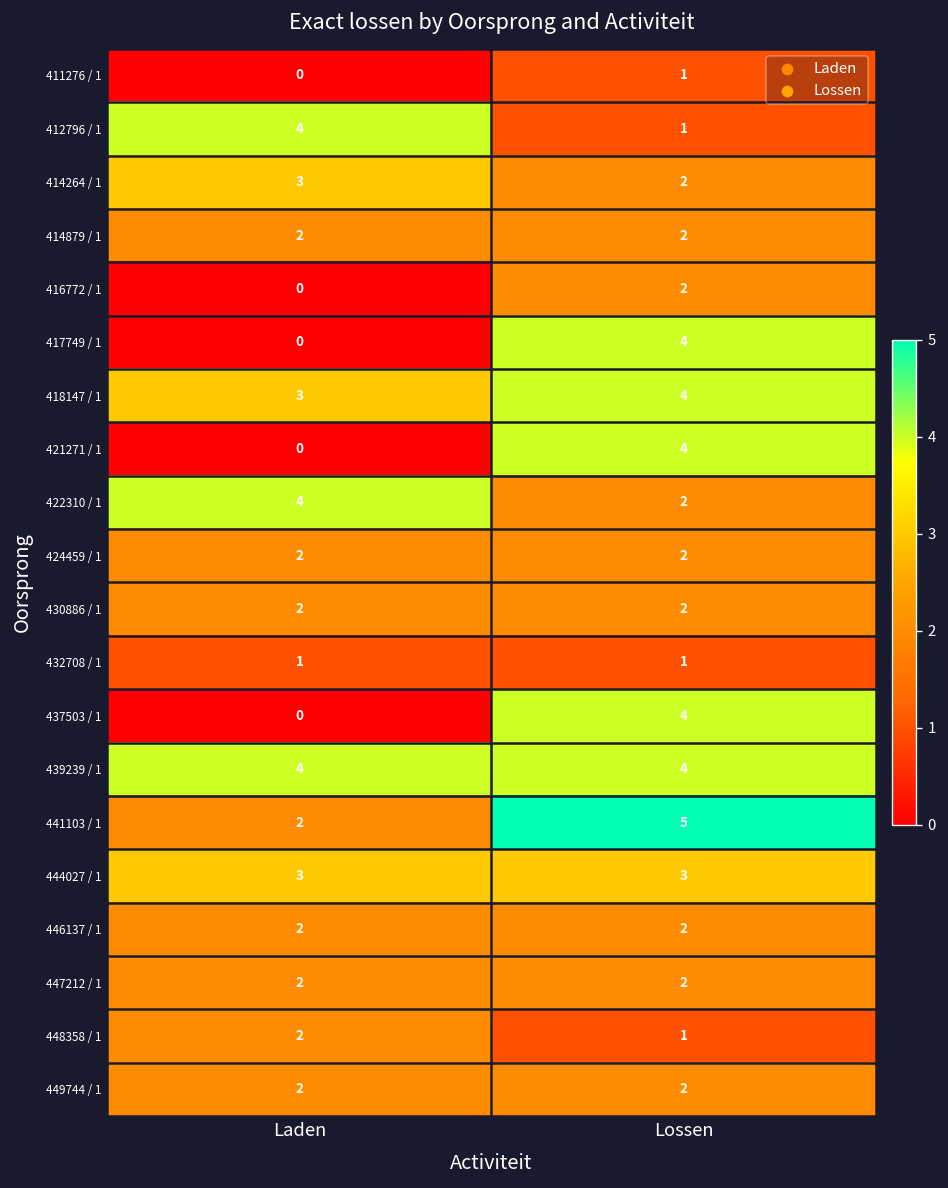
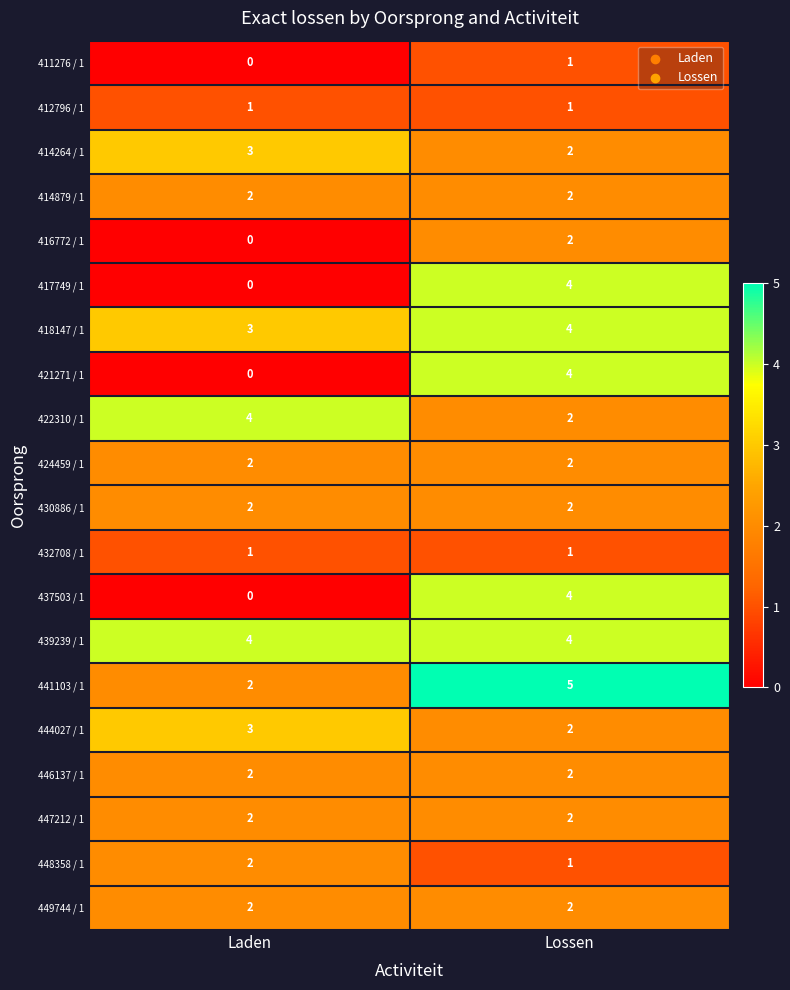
  {
    "411276 / 1": {
      "Laden": 0,
      "Lossen": 1
    },
    "412796 / 1": {
-     "Laden": 4,
+     "Laden": 1,
      "Lossen": 1
    },
    "414264 / 1": {
      "Laden": 3,
      "Lossen": 2
    },
    "414879 / 1": {
      "Laden": 2,
      "Lossen": 2
    },
    "416772 / 1": {
      "Laden": 0,
      "Lossen": 2
    },
    "417749 / 1": {
      "Laden": 0,
      "Lossen": 4
    },
    "418147 / 1": {
      "Laden": 3,
      "Lossen": 4
    },
    "421271 / 1": {
      "Laden": 0,
      "Lossen": 4
    },
    "422310 / 1": {
      "Laden": 4,
      "Lossen": 2
    },
    "424459 / 1": {
      "Laden": 2,
      "Lossen": 2
    },
    "430886 / 1": {
      "Laden": 2,
      "Lossen": 2
    },
    "432708 / 1": {
      "Laden": 1,
      "Lossen": 1
    },
    "437503 / 1": {
      "Laden": 0,
      "Lossen": 4
    },
    "439239 / 1": {
      "Laden": 4,
      "Lossen": 4
    },
    "441103 / 1": {
      "Laden": 2,
      "Lossen": 5
    },
    "444027 / 1": {
      "Laden": 3,
-     "Lossen": 3
+     "Lossen": 2
    },
    "446137 / 1": {
      "Laden": 2,
      "Lossen": 2
    },
    "447212 / 1": {
      "Laden": 2,
      "Lossen": 2
    },
    "448358 / 1": {
      "Laden": 2,
      "Lossen": 1
    },
    "449744 / 1": {
      "Laden": 2,
      "Lossen": 2
    }
  }
